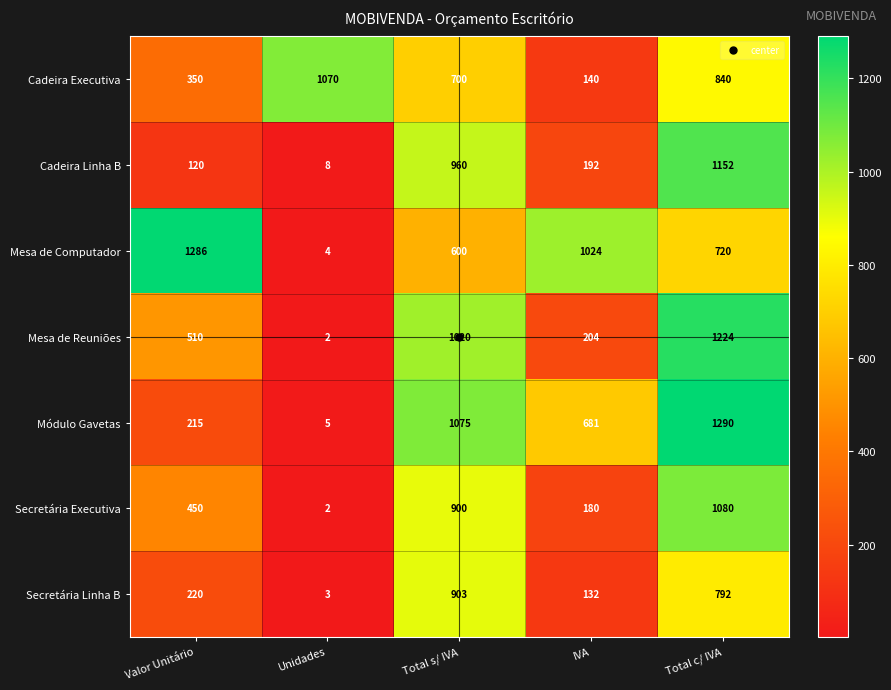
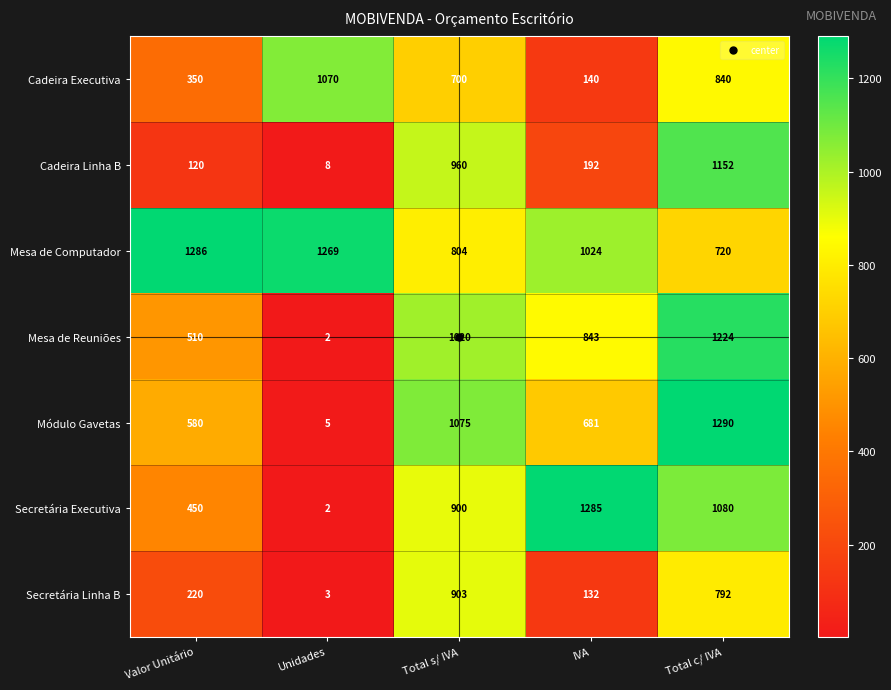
  {
    "Cadeira Executiva": {
      "Valor Unitário": 350,
      "Unidades": 1070,
      "Total s/ IVA": 700,
      "IVA": 140,
      "Total c/ IVA": 840
    },
    "Cadeira Linha B": {
      "Valor Unitário": 120,
      "Unidades": 8,
      "Total s/ IVA": 960,
      "IVA": 192,
      "Total c/ IVA": 1152
    },
    "Mesa de Computador": {
      "Valor Unitário": 1286,
-     "Unidades": 4,
-     "Total s/ IVA": 600,
+     "Unidades": 1269,
+     "Total s/ IVA": 804,
      "IVA": 1024,
      "Total c/ IVA": 720
    },
    "Mesa de Reuniões": {
      "Valor Unitário": 510,
      "Unidades": 2,
-     "IVA": 204,
+     "IVA": 843,
      "Total c/ IVA": 1224
    },
    "Módulo Gavetas": {
-     "Valor Unitário": 215,
+     "Valor Unitário": 580,
      "Unidades": 5,
      "Total s/ IVA": 1075,
      "IVA": 681,
      "Total c/ IVA": 1290
    },
    "Secretária Executiva": {
      "Valor Unitário": 450,
      "Unidades": 2,
      "Total s/ IVA": 900,
-     "IVA": 180,
+     "IVA": 1285,
      "Total c/ IVA": 1080
    },
    "Secretária Linha B": {
      "Valor Unitário": 220,
      "Unidades": 3,
      "Total s/ IVA": 903,
      "IVA": 132,
      "Total c/ IVA": 792
    }
  }
